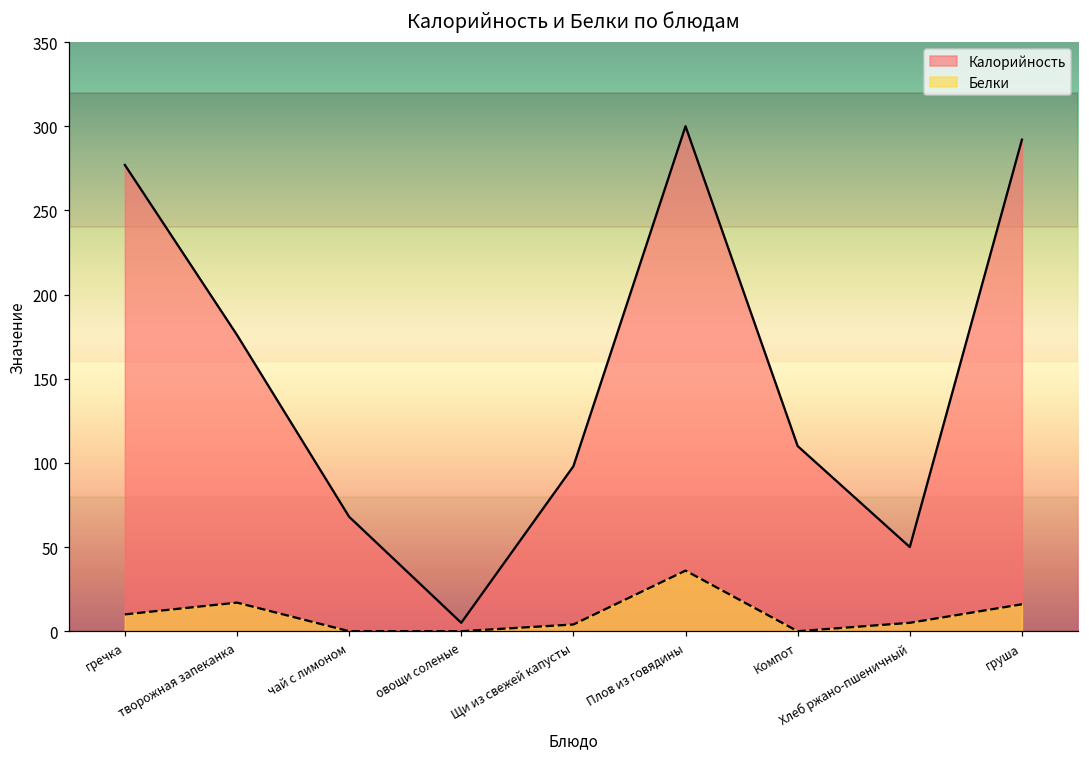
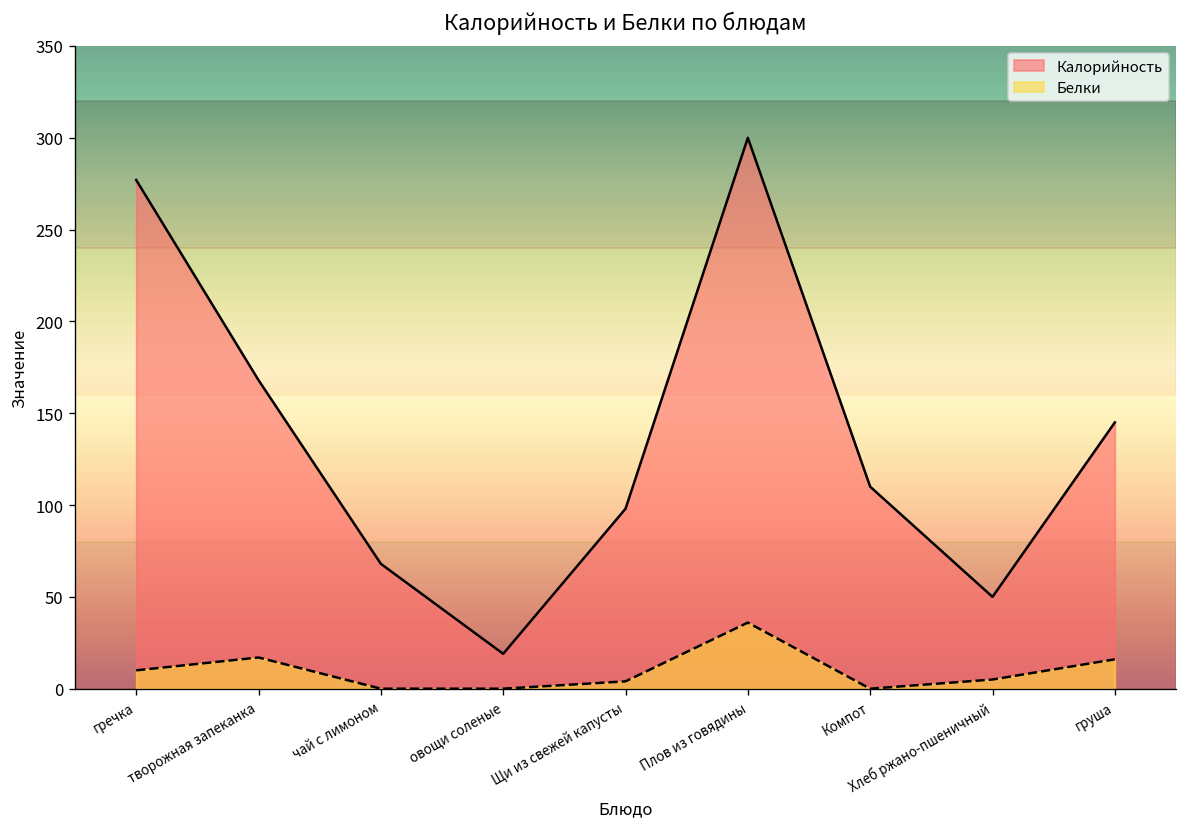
  {
    "Калорийность": {
      "гречка": 277,
-     "творожная запеканка": 176,
+     "творожная запеканка": 168,
      "чай с лимоном": 68,
-     "овощи соленые": 5,
+     "овощи соленые": 19,
      "Щи из свежей капусты": 98,
      "Плов из говядины": 300,
      "Компот": 110,
      "Хлеб ржано-пшеничный": 50,
-     "груша": 292
+     "груша": 145
    },
    "Белки": {
      "гречка": 10,
      "творожная запеканка": 17,
      "чай с лимоном": 0,
      "овощи соленые": 0,
      "Щи из свежей капусты": 4,
      "Плов из говядины": 36,
      "Компот": 0,
      "Хлеб ржано-пшеничный": 5,
      "груша": 16
    }
  }
